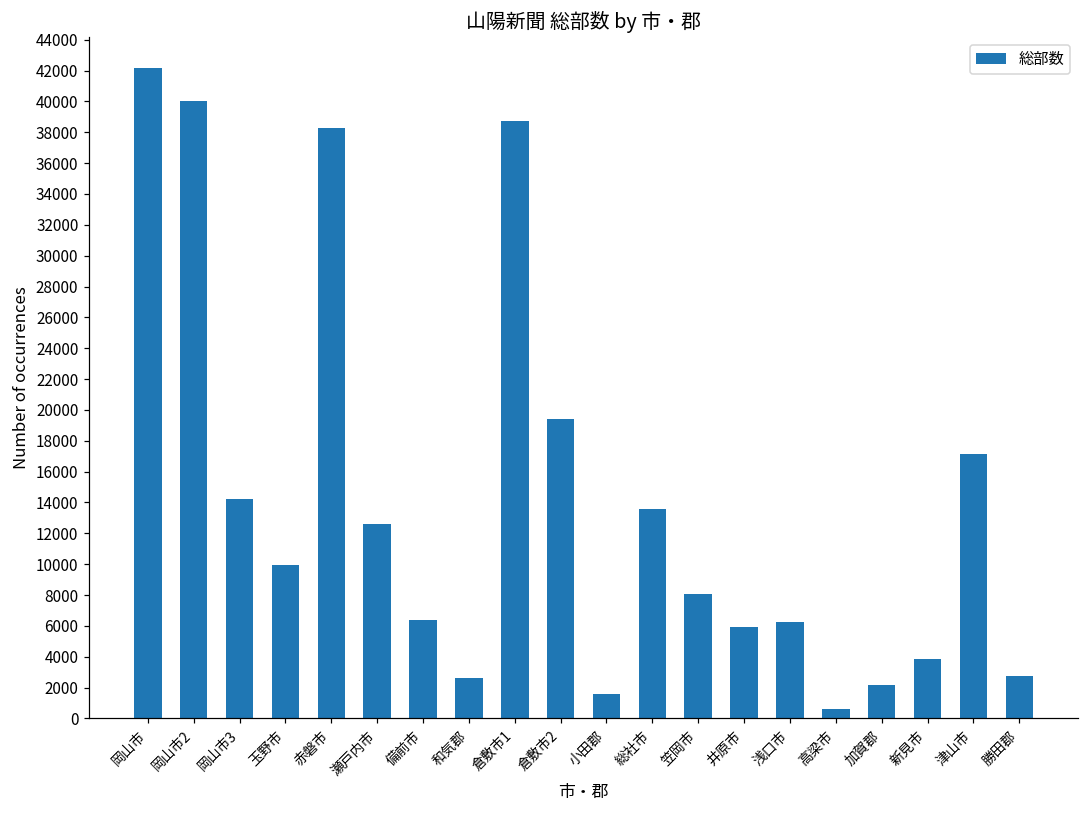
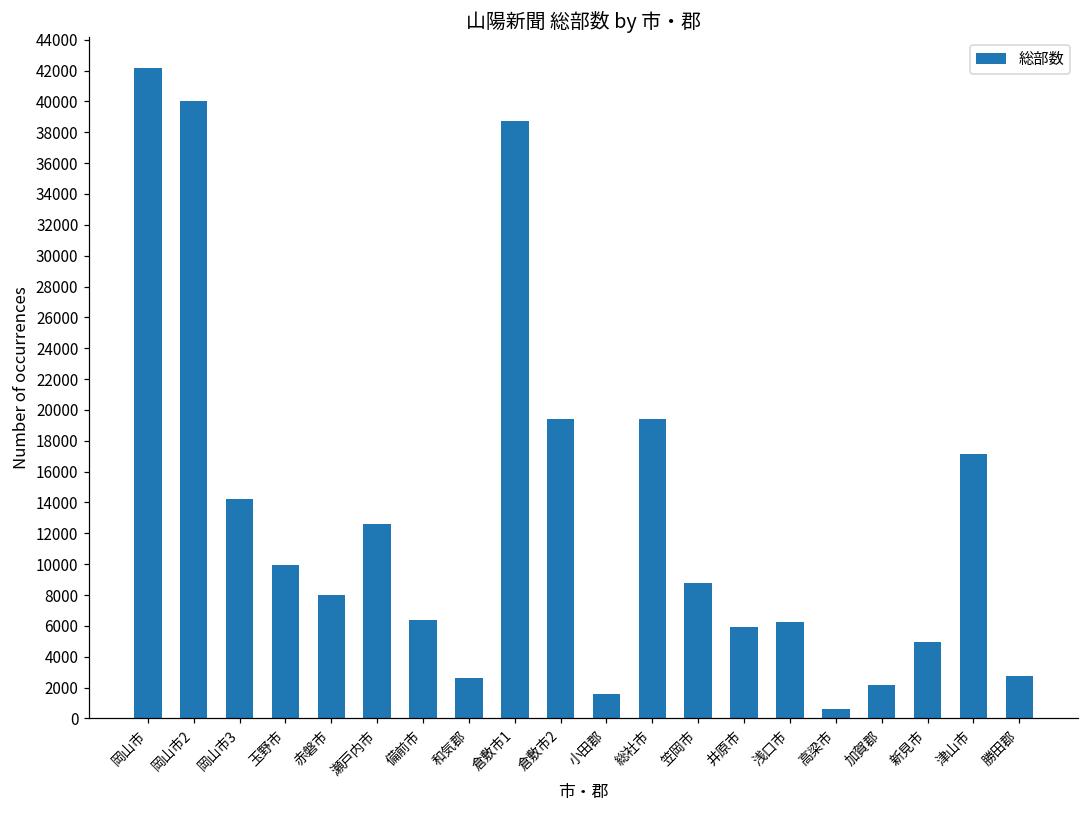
  {
    "岡山市": 42200,
    "岡山市2": 40000,
    "岡山市3": 14300,
    "玉野市": 10000,
-   "赤磐市": 38300,
+   "赤磐市": 8000,
    "瀬戸内市": 12600,
    "備前市": 6400,
    "和気郡": 2700,
    "倉敷市1": 38700,
    "倉敷市2": 19400,
    "小田郡": 1600,
-   "総社市": 13600,
-   "笠岡市": 8100,
+   "総社市": 19400,
+   "笠岡市": 8800,
    "井原市": 5900,
    "浅口市": 6300,
    "高梁市": 600,
    "加賀郡": 2200,
-   "新見市": 3900,
+   "新見市": 5000,
    "津山市": 17200,
    "勝田郡": 2800
  }
